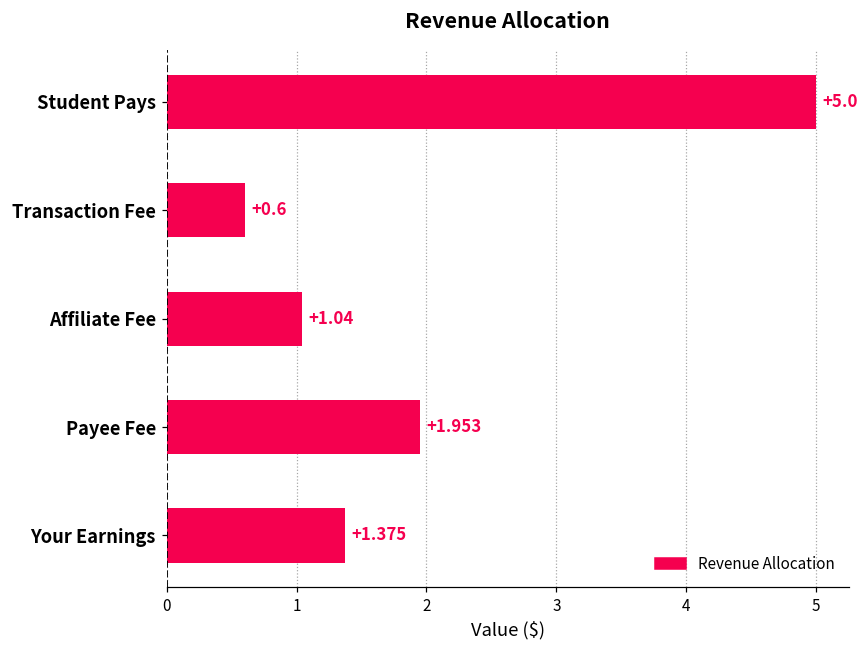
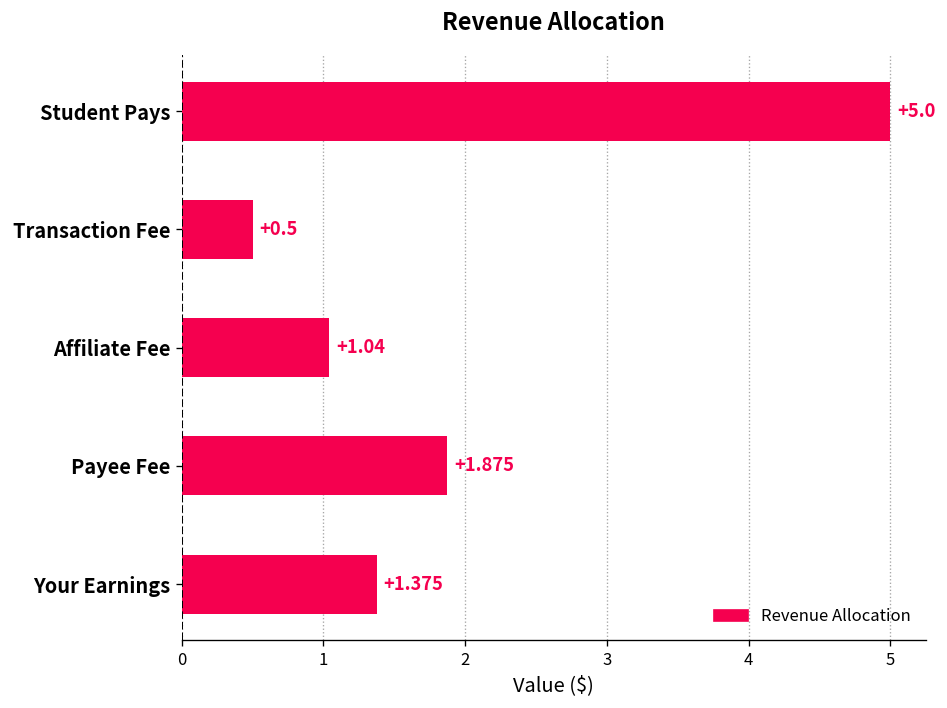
  {
    "Student Pays": "+5.0",
-   "Transaction Fee": "+0.6",
+   "Transaction Fee": "+0.5",
    "Affiliate Fee": "+1.04",
-   "Payee Fee": "+1.953",
+   "Payee Fee": "+1.875",
    "Your Earnings": "+1.375"
  }
